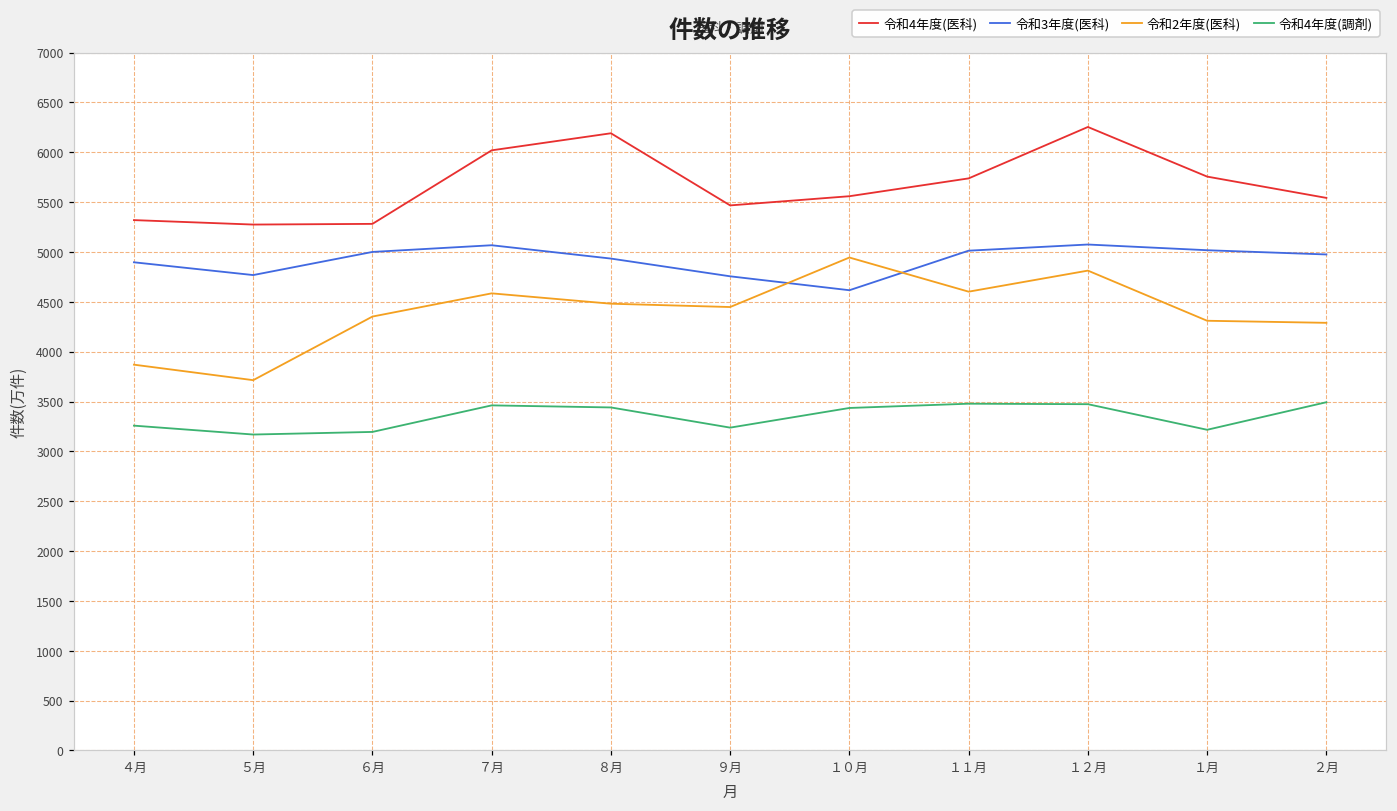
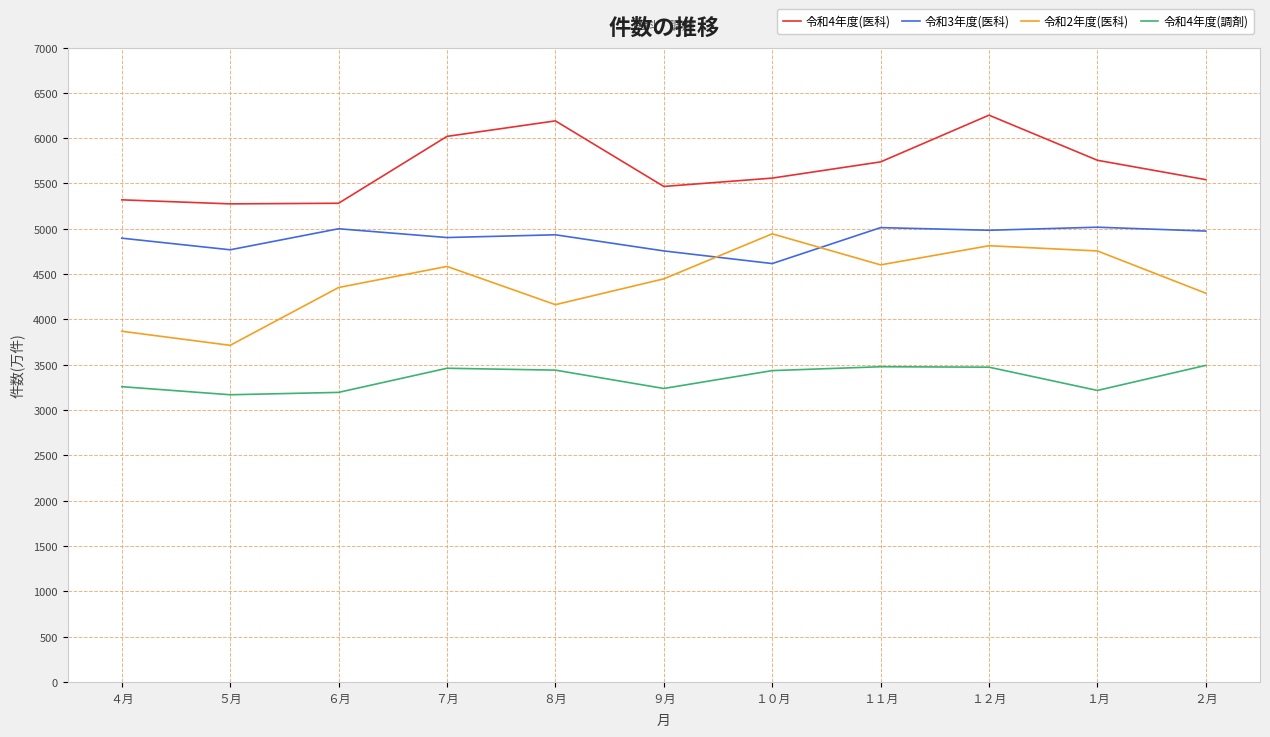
  {
    "令和4年度(医科)": {
      "４月": 5300,
      "５月": 5300,
      "６月": 5300,
      "７月": 6000,
      "８月": 6200,
      "９月": 5500,
      "１０月": 5600,
      "１１月": 5700,
      "１２月": 6300,
      "１月": 5800,
      "２月": 5500
    },
    "令和3年度(医科)": {
      "４月": 4900,
      "５月": 4800,
      "６月": 5000,
-     "７月": 5100,
+     "７月": 4900,
      "８月": 4900,
      "９月": 4800,
      "１０月": 4600,
      "１１月": 5000,
-     "１２月": 5100,
+     "１２月": 5000,
      "１月": 5000,
      "２月": 5000
    },
    "令和2年度(医科)": {
      "４月": 3900,
      "５月": 3700,
      "６月": 4400,
      "７月": 4600,
-     "８月": 4500,
+     "８月": 4200,
      "９月": 4400,
      "１０月": 4900,
      "１１月": 4600,
      "１２月": 4800,
-     "１月": 4300,
+     "１月": 4800,
      "２月": 4300
    },
    "令和4年度(調剤)": {
      "４月": 3300,
      "５月": 3200,
      "６月": 3200,
      "７月": 3500,
      "８月": 3400,
      "９月": 3200,
      "１０月": 3400,
      "１１月": 3500,
      "１２月": 3500,
      "１月": 3200,
      "２月": 3500
    }
  }
